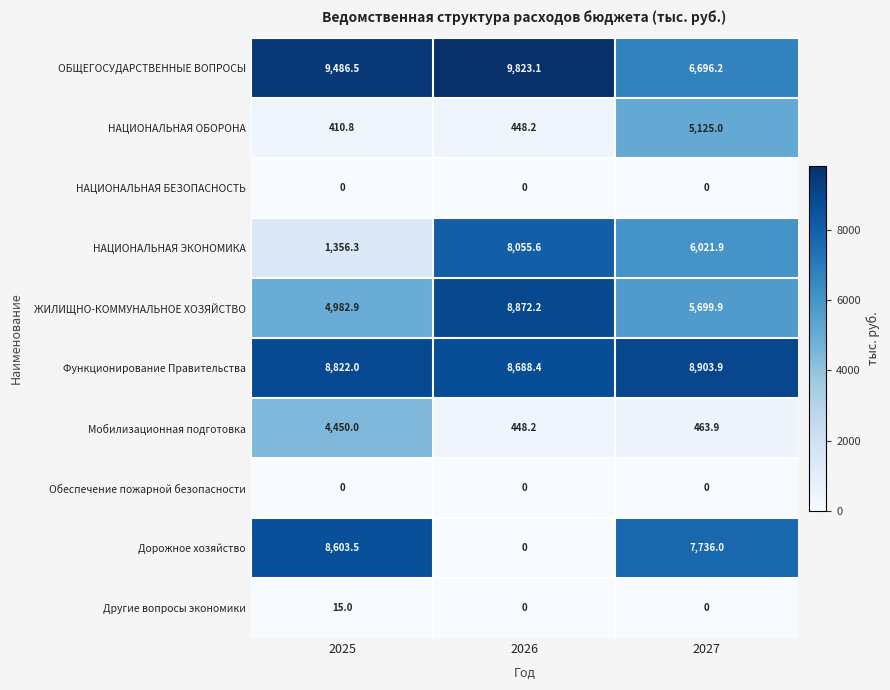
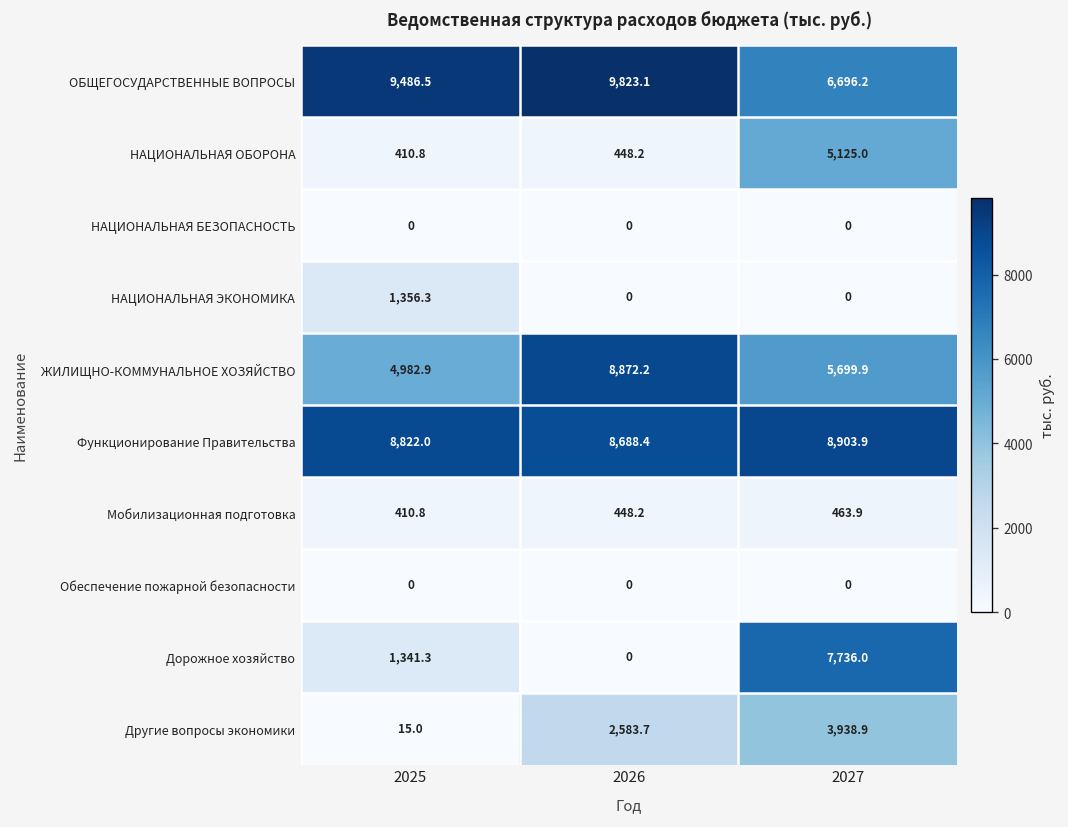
  {
    "ОБЩЕГОСУДАРСТВЕННЫЕ ВОПРОСЫ": {
      "2025": "9,486.5",
      "2026": "9,823.1",
      "2027": "6,696.2"
    },
    "НАЦИОНАЛЬНАЯ ОБОРОНА": {
      "2025": "410.8",
      "2026": "448.2",
      "2027": "5,125.0"
    },
    "НАЦИОНАЛЬНАЯ БЕЗОПАСНОСТЬ": {
      "2025": "0",
      "2026": "0",
      "2027": "0"
    },
    "НАЦИОНАЛЬНАЯ ЭКОНОМИКА": {
      "2025": "1,356.3",
-     "2026": "8,055.6",
-     "2027": "6,021.9"
+     "2026": "0",
+     "2027": "0"
    },
    "ЖИЛИЩНО-КОММУНАЛЬНОЕ ХОЗЯЙСТВО": {
      "2025": "4,982.9",
      "2026": "8,872.2",
      "2027": "5,699.9"
    },
    "Функционирование Правительства": {
      "2025": "8,822.0",
      "2026": "8,688.4",
      "2027": "8,903.9"
    },
    "Мобилизационная подготовка": {
-     "2025": "4,450.0",
+     "2025": "410.8",
      "2026": "448.2",
      "2027": "463.9"
    },
    "Обеспечение пожарной безопасности": {
      "2025": "0",
      "2026": "0",
      "2027": "0"
    },
    "Дорожное хозяйство": {
-     "2025": "8,603.5",
+     "2025": "1,341.3",
      "2026": "0",
      "2027": "7,736.0"
    },
    "Другие вопросы экономики": {
      "2025": "15.0",
-     "2026": "0",
-     "2027": "0"
+     "2026": "2,583.7",
+     "2027": "3,938.9"
    }
  }
